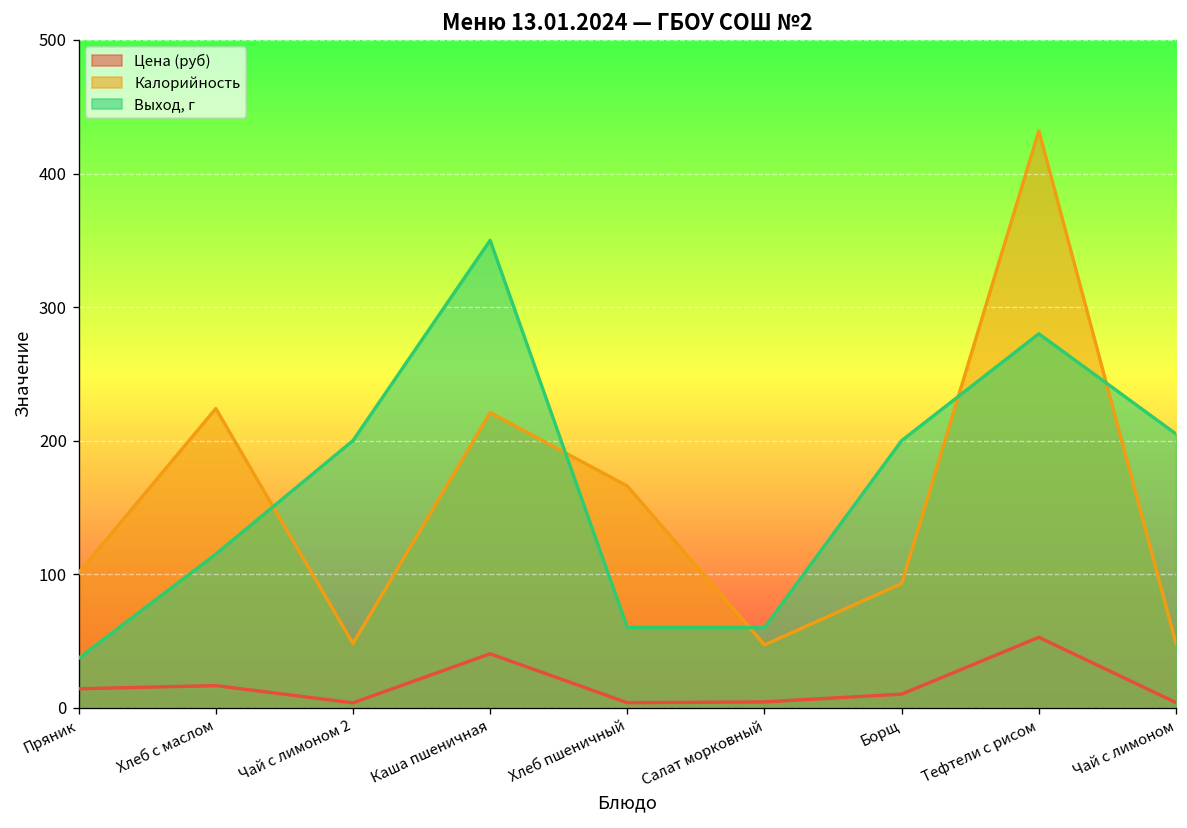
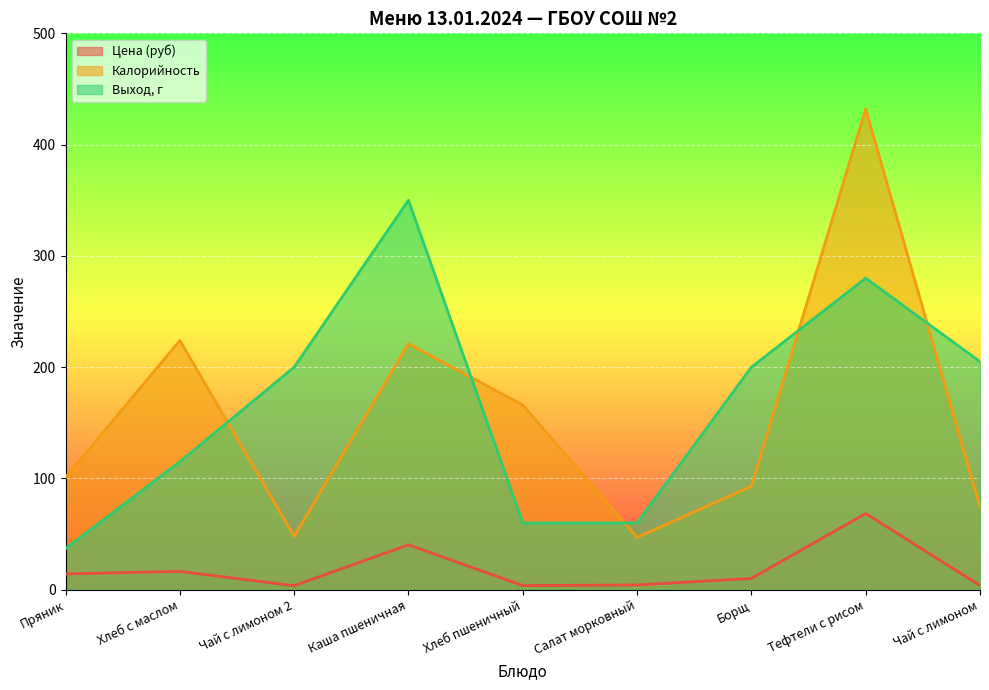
  {
    "Цена (руб)": {
      "Пряник": 14,
      "Хлеб с маслом": 17,
      "Чай с лимоном 2": 4,
      "Каша пшеничная": 40,
      "Хлеб пшеничный": 4,
      "Салат морковный": 4,
      "Борщ": 10,
-     "Тефтели с рисом": 53,
+     "Тефтели с рисом": 69,
      "Чай с лимоном": 4
    },
    "Калорийность": {
      "Пряник": 101,
      "Хлеб с маслом": 224,
      "Чай с лимоном 2": 48,
      "Каша пшеничная": 221,
      "Хлеб пшеничный": 166,
      "Салат морковный": 47,
      "Борщ": 93,
      "Тефтели с рисом": 432,
-     "Чай с лимоном": 48
+     "Чай с лимоном": 74
    },
    "Выход, г": {
      "Пряник": 37,
      "Хлеб с маслом": 115,
      "Чай с лимоном 2": 200,
      "Каша пшеничная": 350,
      "Хлеб пшеничный": 60,
      "Салат морковный": 60,
      "Борщ": 200,
      "Тефтели с рисом": 280,
      "Чай с лимоном": 205
    }
  }
